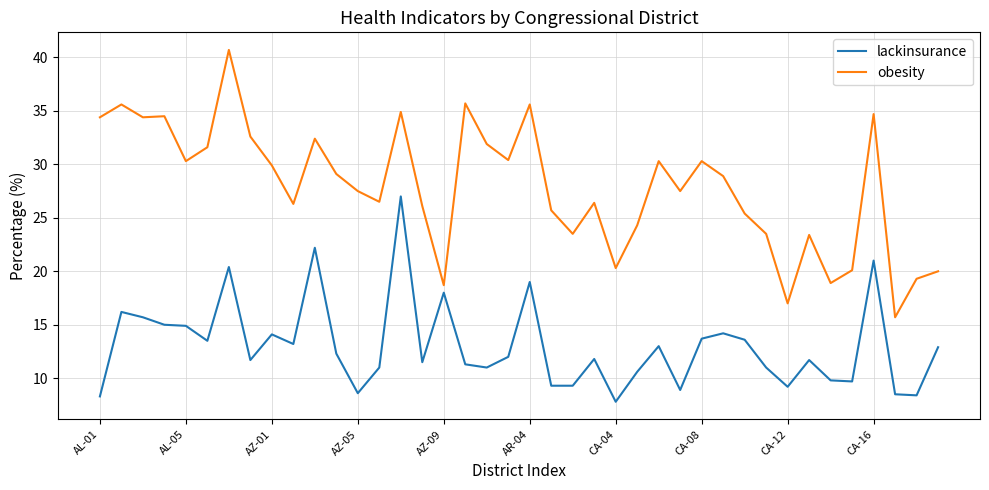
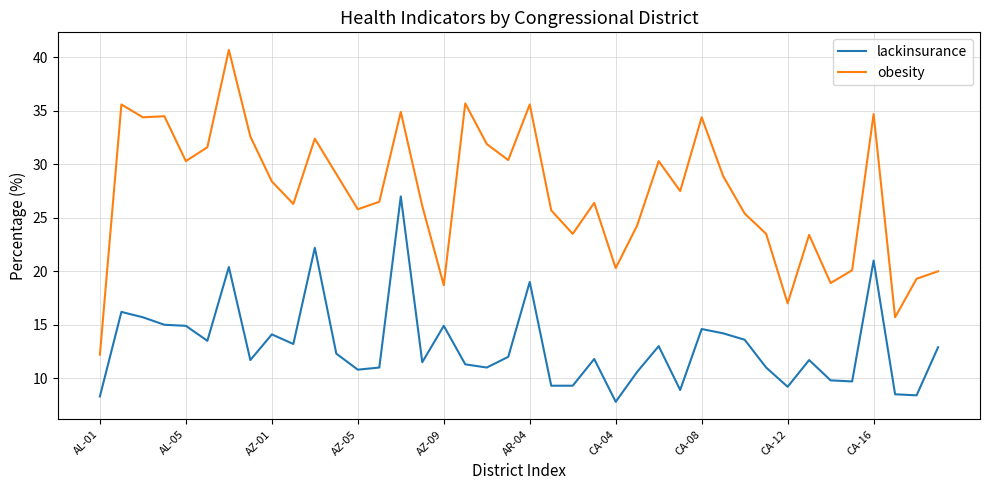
  {
    "lackinsurance": {
      "AL-01": 8.3,
      "AL-05": 14.9,
      "AZ-01": 14.1,
-     "AZ-05": 8.6,
-     "AZ-09": 18.0,
+     "AZ-05": 10.8,
+     "AZ-09": 14.9,
      "AR-04": 19.0,
      "CA-04": 7.8,
-     "CA-08": 13.7,
+     "CA-08": 14.6,
      "CA-12": 9.2,
      "CA-16": 21.0
    },
    "obesity": {
-     "AL-01": 34.4,
+     "AL-01": 12.2,
      "AL-05": 30.3,
-     "AZ-01": 29.9,
-     "AZ-05": 27.5,
+     "AZ-01": 28.4,
+     "AZ-05": 25.8,
      "AZ-09": 18.7,
      "AR-04": 35.6,
      "CA-04": 20.3,
-     "CA-08": 30.3,
+     "CA-08": 34.4,
      "CA-12": 17.0,
      "CA-16": 34.7
    }
  }
